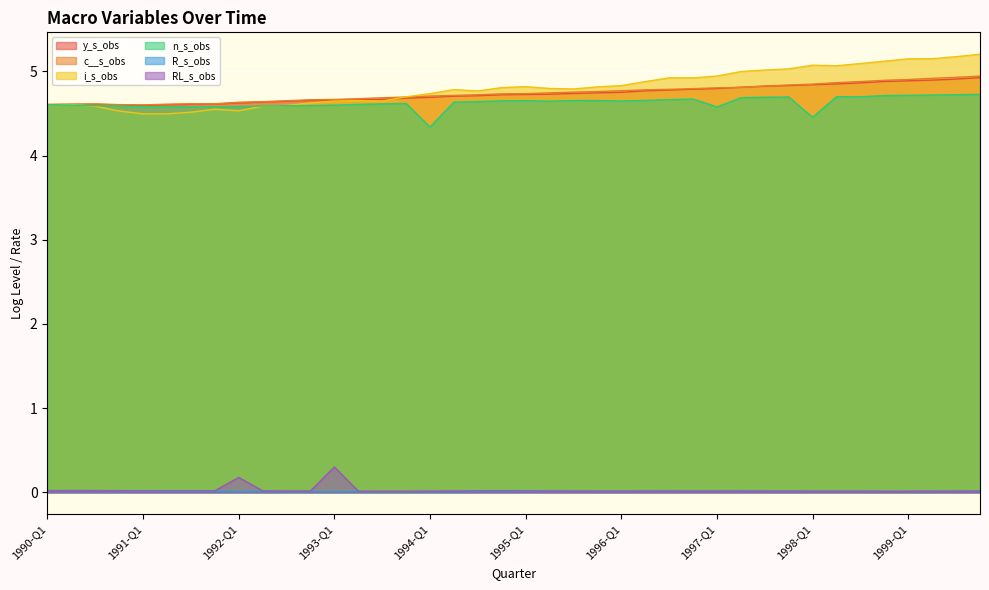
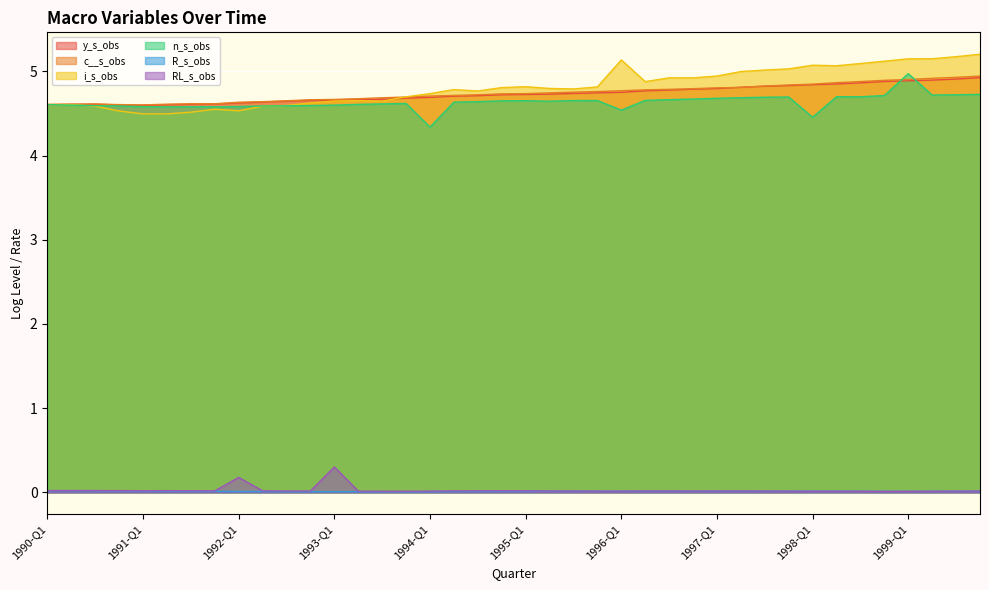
  {
    "i_s_obs": {
      "1991-Q1": 4.5,
      "1992-Q1": 4.5,
      "1995-Q1": 4.8,
-     "1996-Q1": 4.8,
+     "1996-Q1": 5.1,
      "1997-Q1": 4.9,
      "1998-Q1": 5.1,
      "1999-Q1": 5.1
    },
    "n_s_obs": {
      "1992-Q1": 4.6,
      "1993-Q1": 4.6,
      "1994-Q1": 4.3,
      "1995-Q1": 4.7,
-     "1996-Q1": 4.6,
-     "1997-Q1": 4.6,
+     "1996-Q1": 4.5,
+     "1997-Q1": 4.7,
      "1998-Q1": 4.5,
-     "1999-Q1": 4.7
+     "1999-Q1": 5.0
    },
    "R_s_obs": {
      "1992-Q1": 0.0,
      "1993-Q1": 0.0
    },
    "RL_s_obs": {
      "1992-Q1": 0.2,
      "1993-Q1": 0.3
    }
  }
